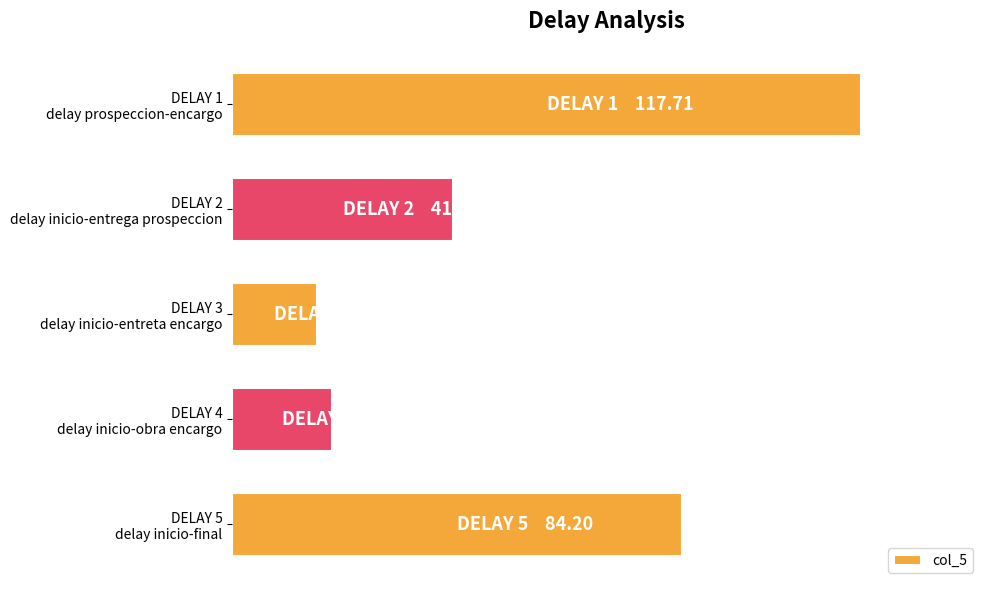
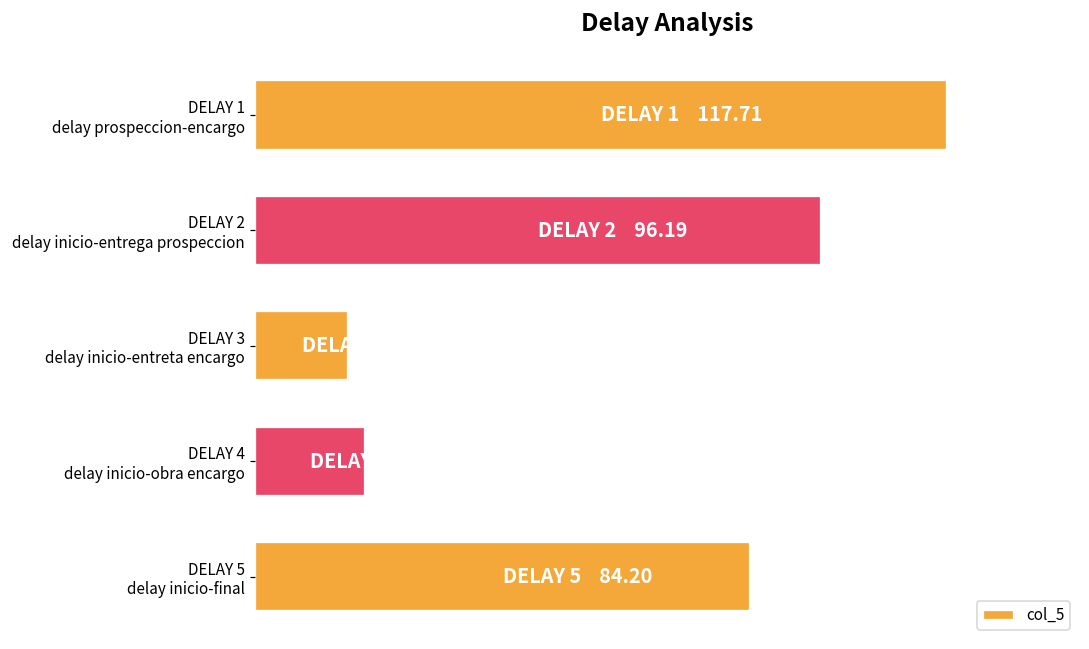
  {
    "DELAY 1 delay prospeccion-encargo": 117.71,
-   "DELAY 2 delay inicio-entrega prospeccion": 41.40,
+   "DELAY 2 delay inicio-entrega prospeccion": 96.19,
    "DELAY 5 delay inicio-final": 84.20
  }
